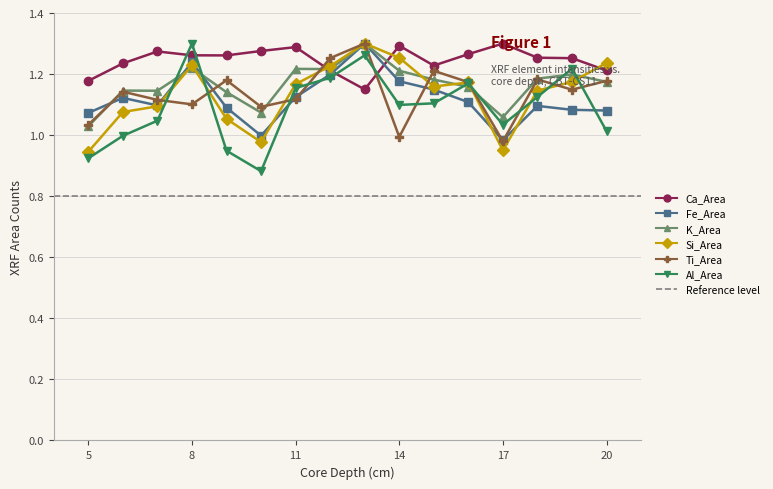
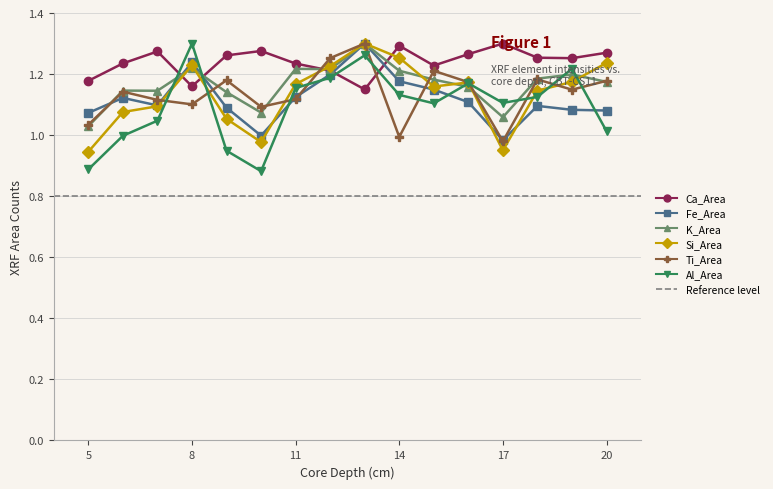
  {
    "Ca_Area": {
      "5": 1.18,
-     "8": 1.26,
-     "11": 1.29,
+     "8": 1.16,
+     "11": 1.23,
      "14": 1.29,
      "17": 1.30,
-     "20": 1.21
+     "20": 1.27
    },
    "Si_Area": {
      "5": 0.95,
      "8": 1.23,
      "11": 1.17,
      "14": 1.25,
      "17": 0.95,
      "20": 1.24
    },
    "Ti_Area": {
      "8": 1.10,
      "14": 0.99
    },
    "Al_Area": {
-     "5": 0.92,
+     "5": 0.89,
      "8": 1.30,
      "11": 1.15,
-     "14": 1.10,
-     "17": 1.03,
+     "14": 1.13,
+     "17": 1.11,
      "20": 1.01
    }
  }
